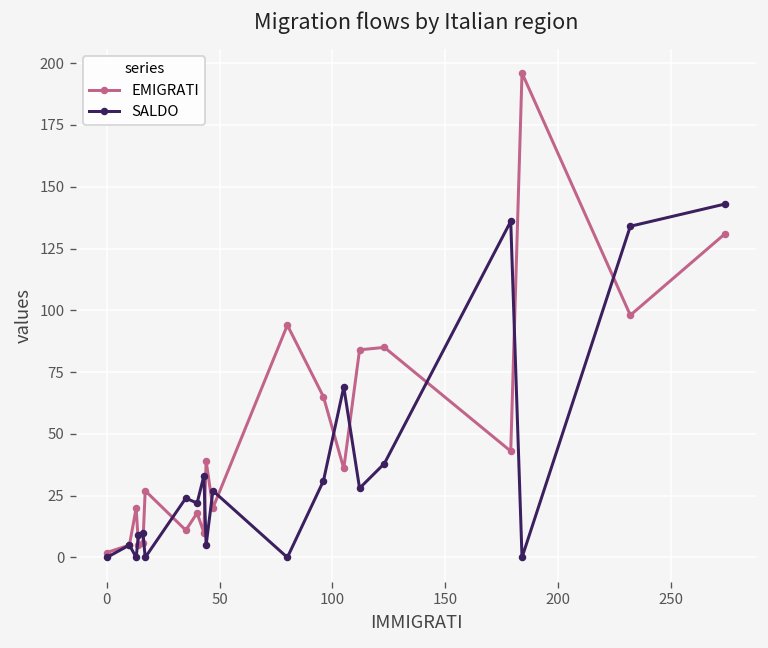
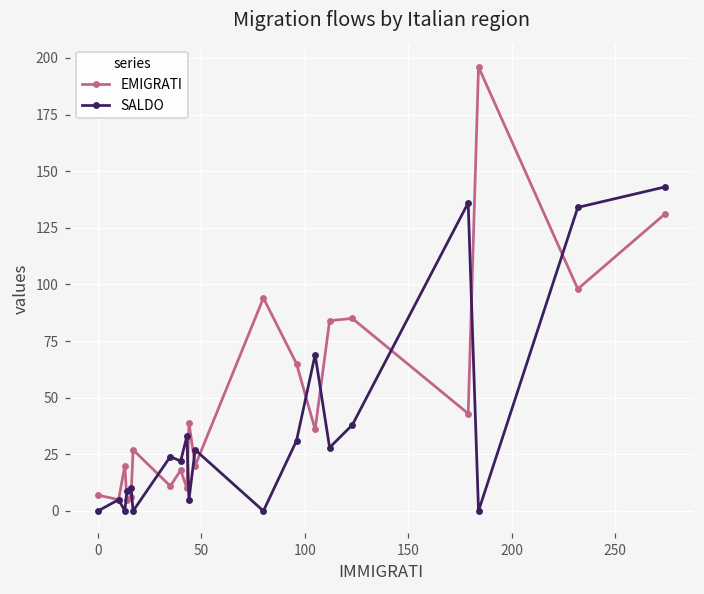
  {
    "EMIGRATI": {
-     "0": 2
+     "0": 7
    },
    "SALDO": {
      "0": 0
    }
  }
